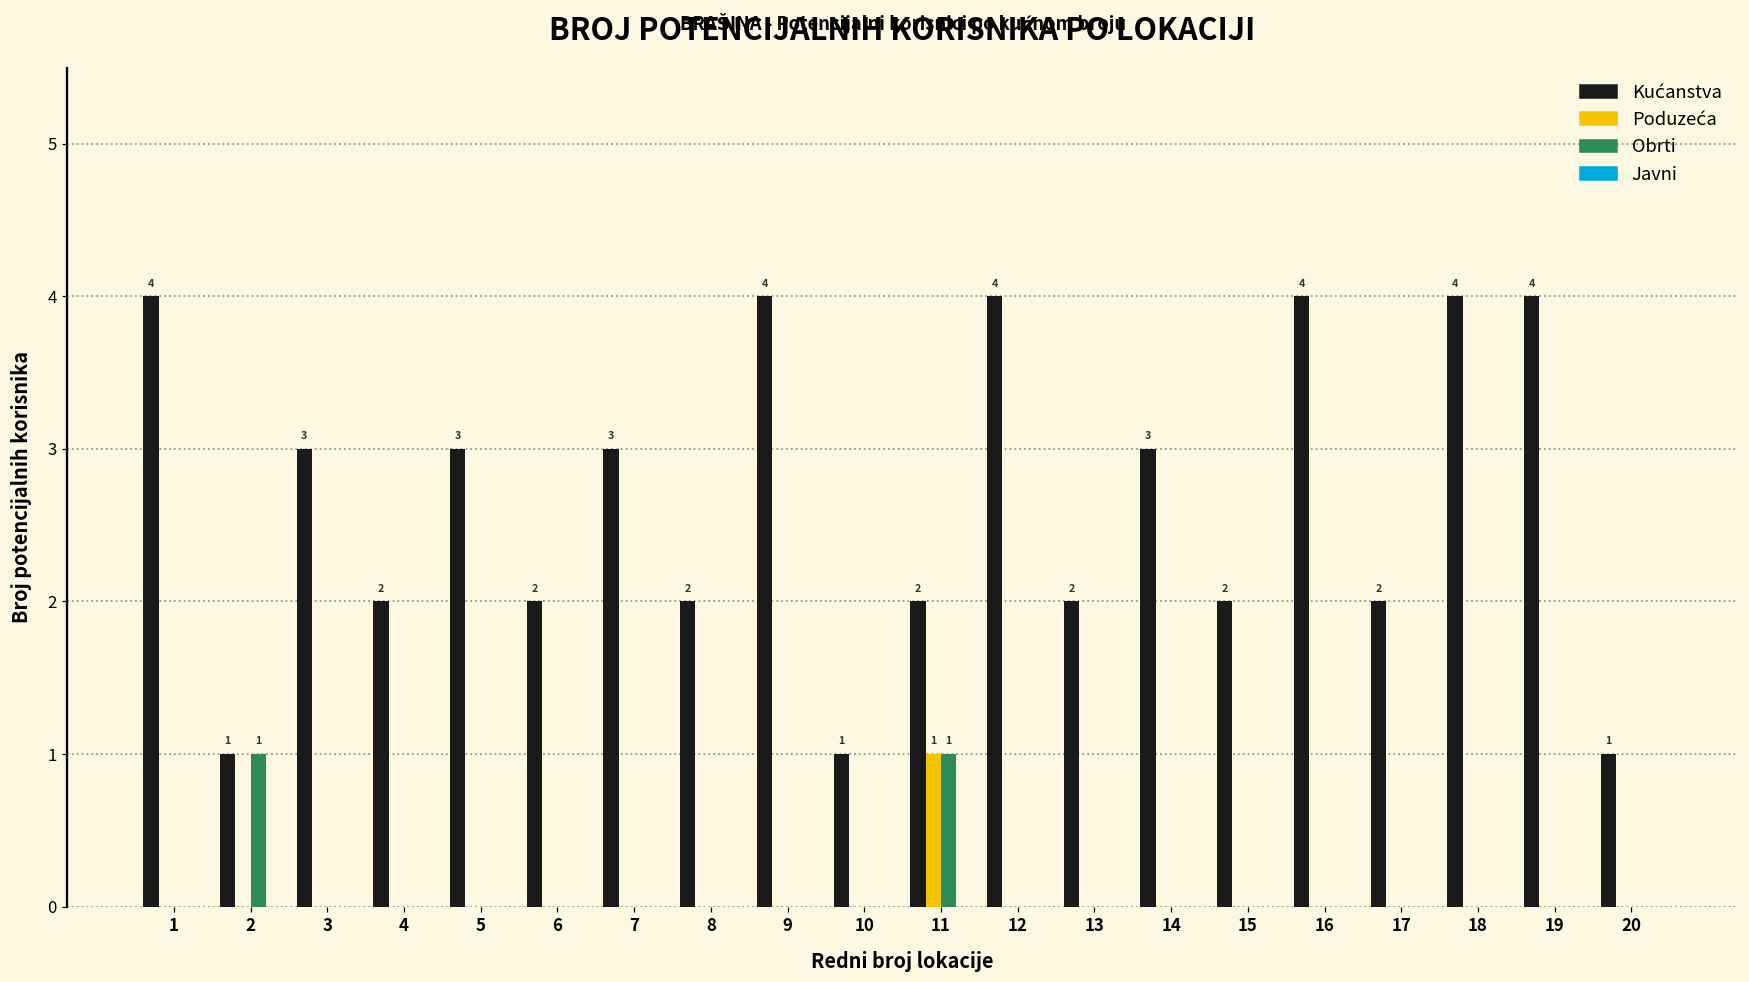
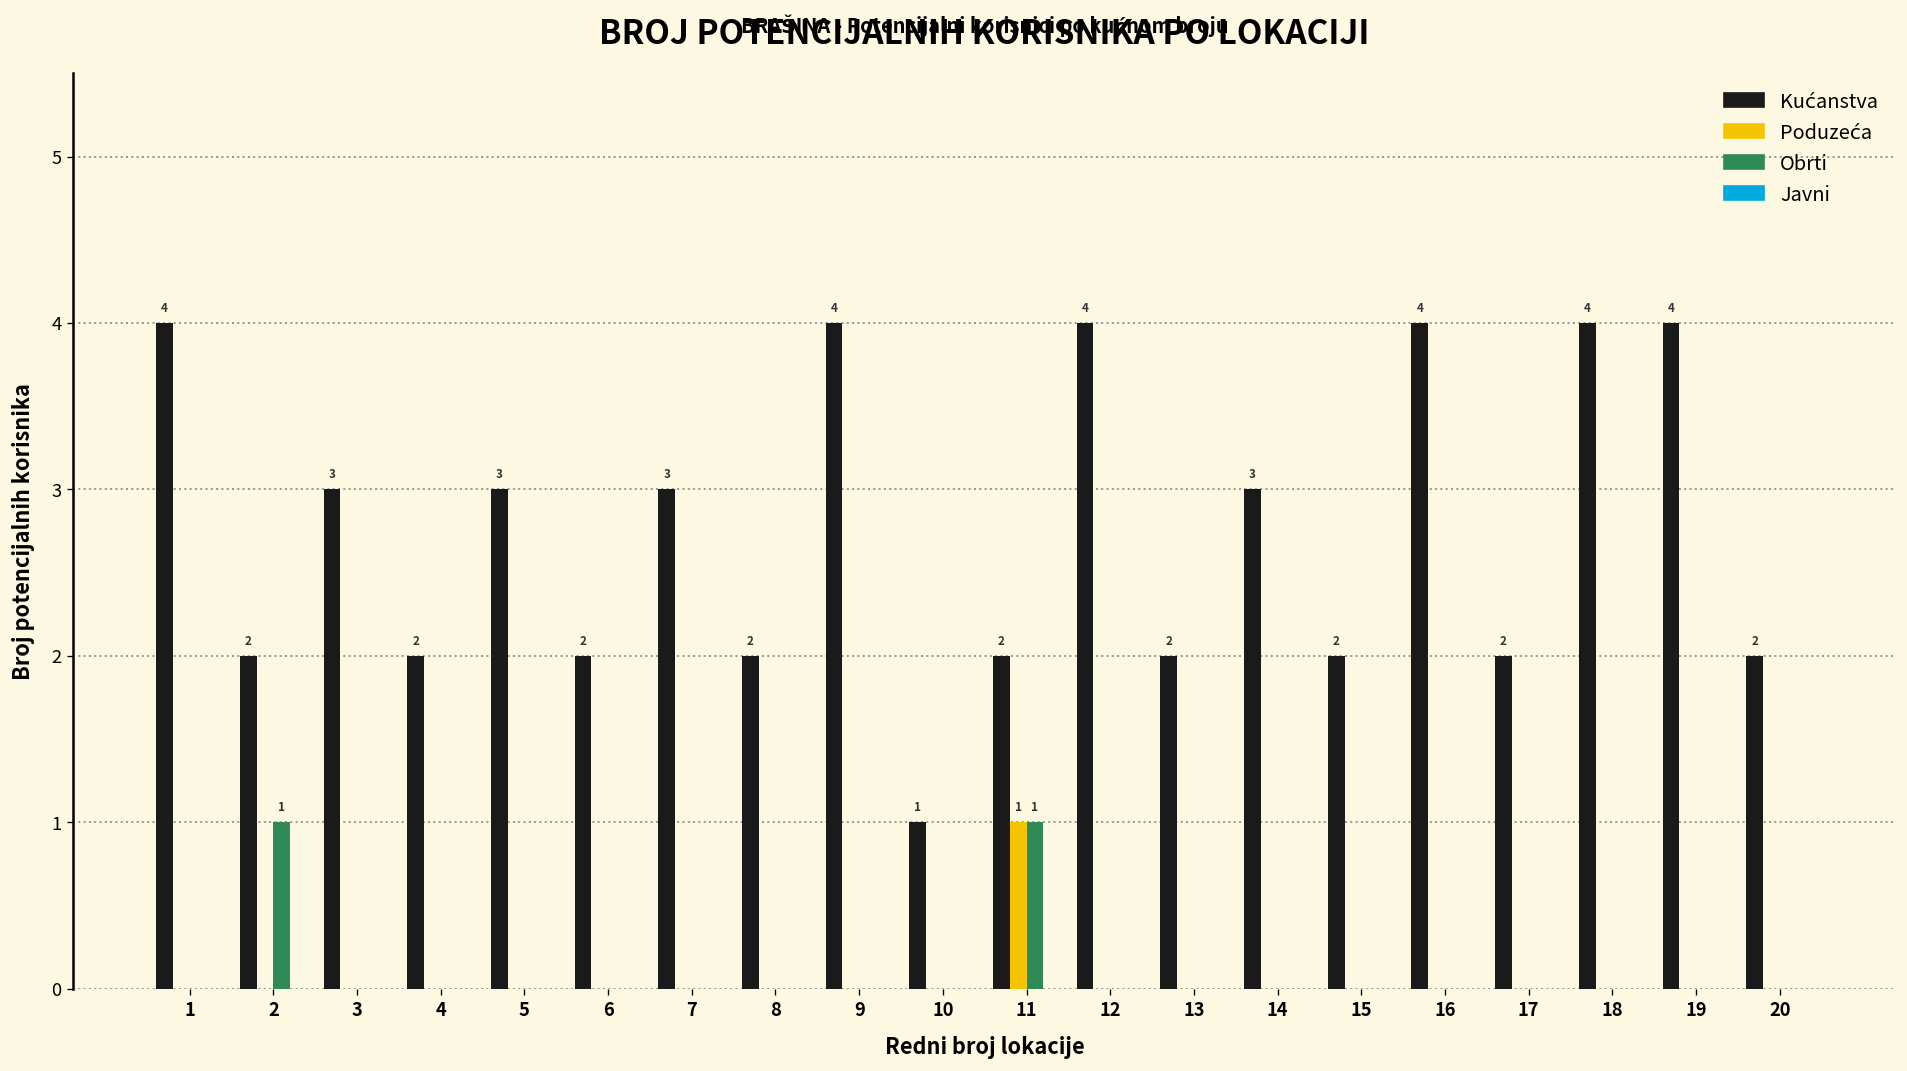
  {
    "Kućanstva": {
      "1": 4,
-     "2": 1,
+     "2": 2,
      "3": 3,
      "4": 2,
      "5": 3,
      "6": 2,
      "7": 3,
      "8": 2,
      "9": 4,
      "10": 1,
      "11": 2,
      "12": 4,
      "13": 2,
      "14": 3,
      "15": 2,
      "16": 4,
      "17": 2,
      "18": 4,
      "19": 4,
-     "20": 1
+     "20": 2
    },
    "Poduzeća": {
      "11": 1
    },
    "Obrti": {
      "2": 1,
      "11": 1
    },
    "Javni": {
      "1": 0.00,
      "2": 0.00,
      "3": 0.00,
      "4": 0.00,
      "5": 0.00,
      "6": 0.00,
      "7": 0.00,
      "8": 0.00,
      "9": 0.00,
      "10": 0.00,
      "11": 0.00,
      "12": 0.00,
      "13": 0.00,
      "14": 0.00,
      "15": 0.00,
      "16": 0.00,
      "17": 0.00,
      "18": 0.00,
      "19": 0.00,
      "20": 0.00
    }
  }
